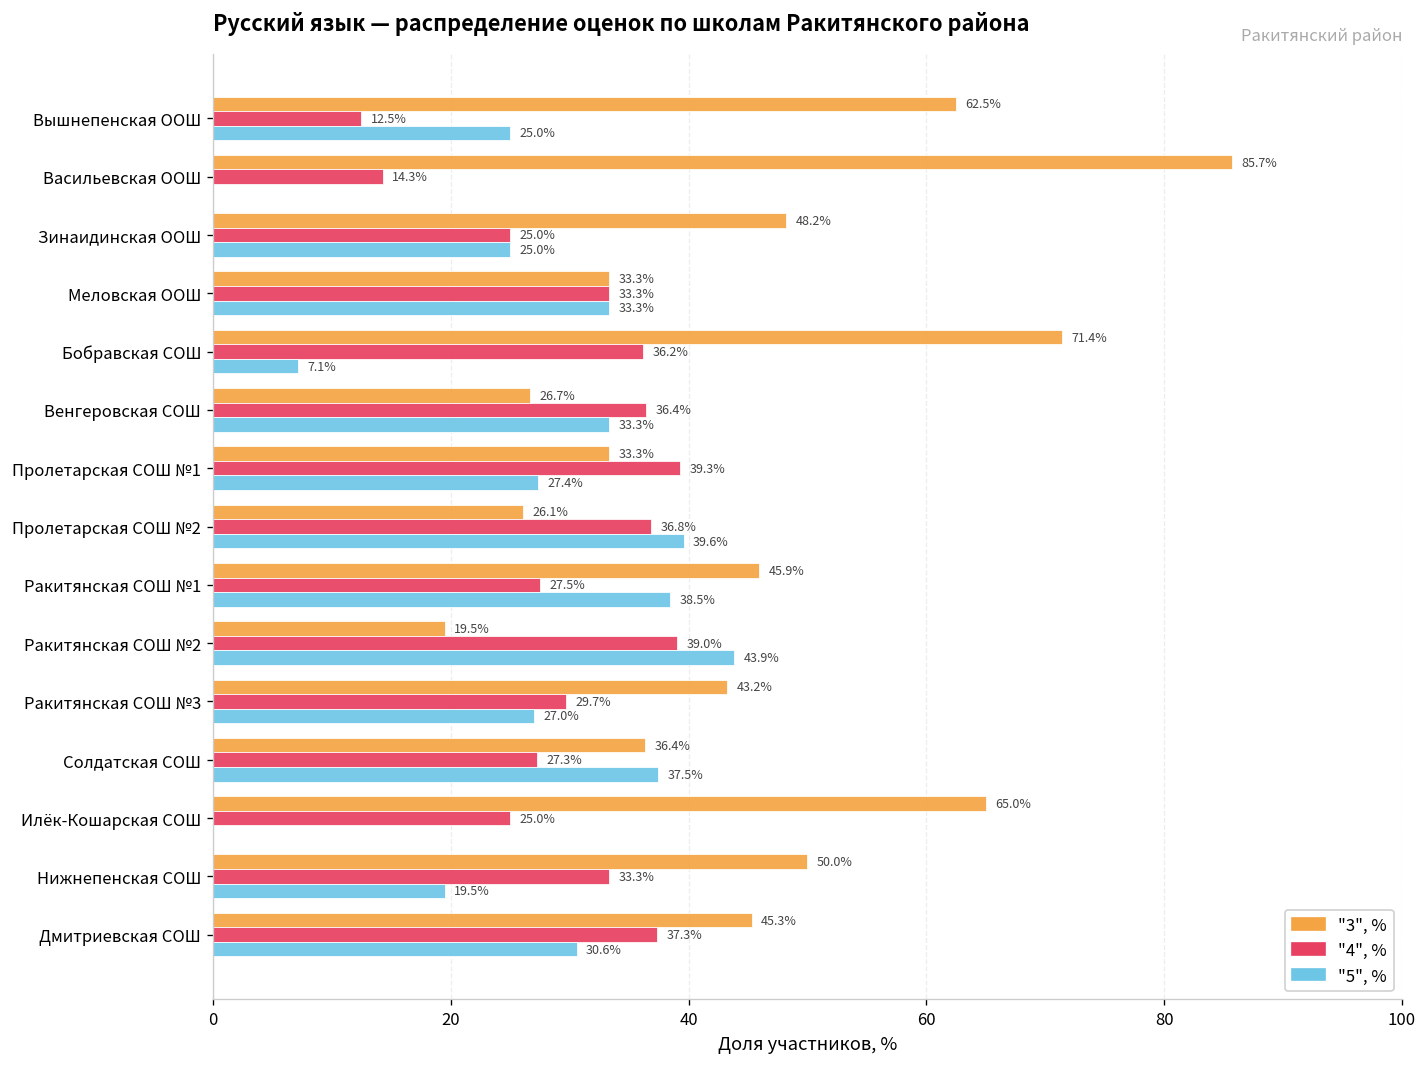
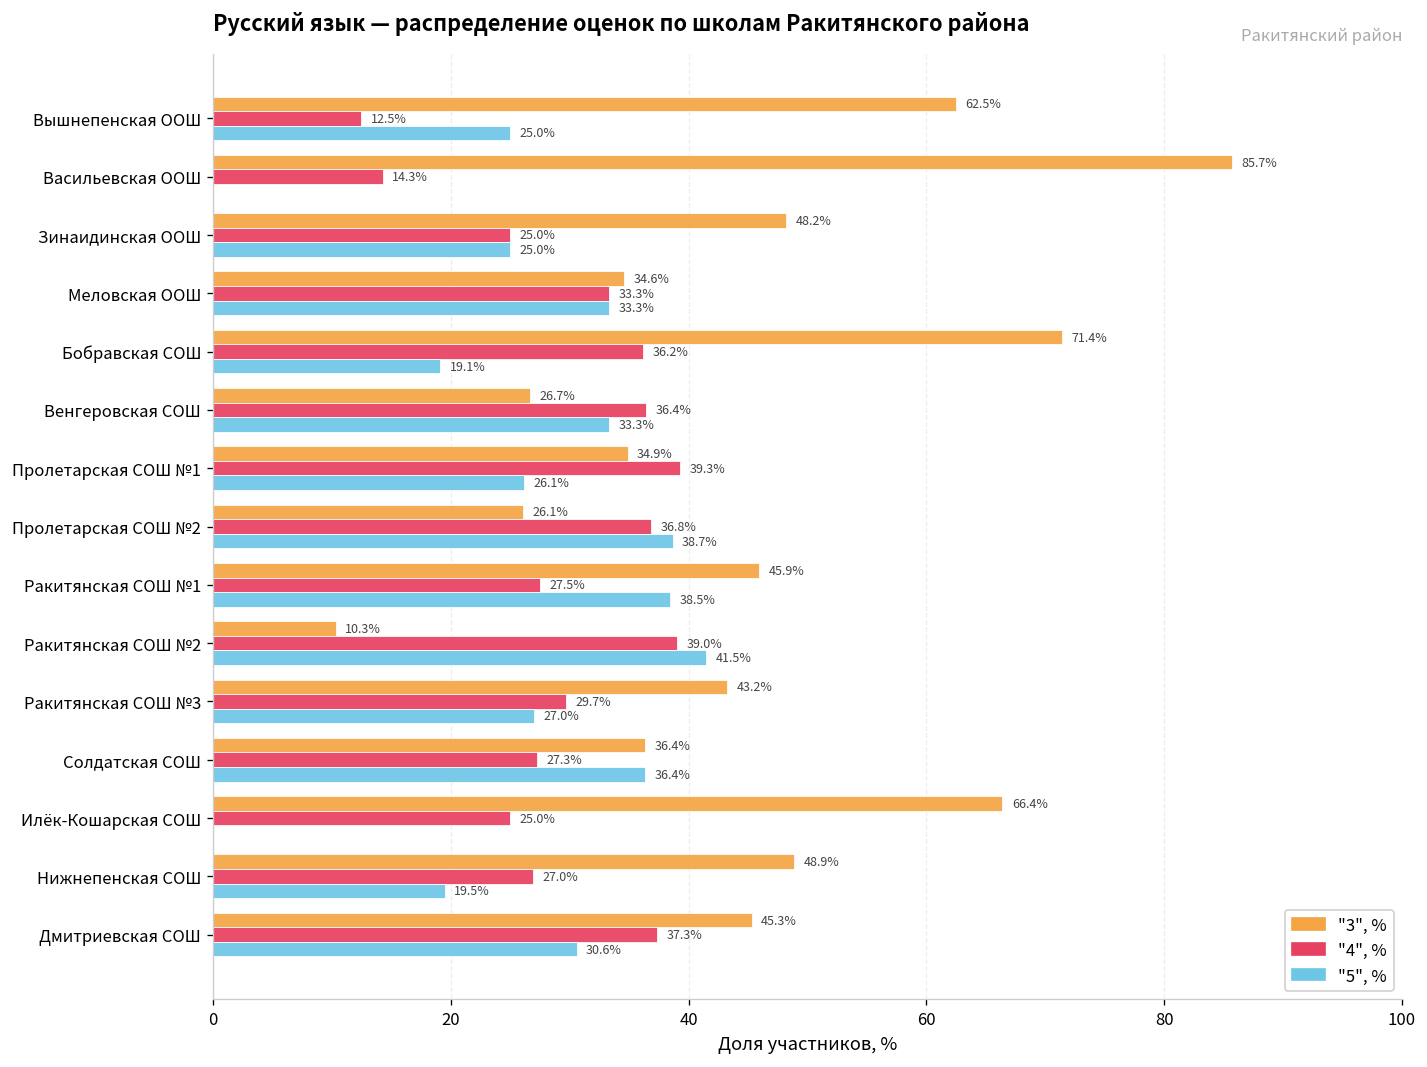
  {
    "\"3\", %": {
      "Вышнепенская ООШ": "62.5%",
      "Васильевская ООШ": "85.7%",
      "Зинаидинская ООШ": "48.2%",
-     "Меловская ООШ": "33.3%",
+     "Меловская ООШ": "34.6%",
      "Бобравская СОШ": "71.4%",
      "Венгеровская СОШ": "26.7%",
-     "Пролетарская СОШ №1": "33.3%",
+     "Пролетарская СОШ №1": "34.9%",
      "Пролетарская СОШ №2": "26.1%",
      "Ракитянская СОШ №1": "45.9%",
-     "Ракитянская СОШ №2": "19.5%",
+     "Ракитянская СОШ №2": "10.3%",
      "Ракитянская СОШ №3": "43.2%",
      "Солдатская СОШ": "36.4%",
-     "Илёк-Кошарская СОШ": "65.0%",
-     "Нижнепенская СОШ": "50.0%",
+     "Илёк-Кошарская СОШ": "66.4%",
+     "Нижнепенская СОШ": "48.9%",
      "Дмитриевская СОШ": "45.3%"
    },
    "\"4\", %": {
      "Вышнепенская ООШ": "12.5%",
      "Васильевская ООШ": "14.3%",
      "Зинаидинская ООШ": "25.0%",
      "Меловская ООШ": "33.3%",
      "Бобравская СОШ": "36.2%",
      "Венгеровская СОШ": "36.4%",
      "Пролетарская СОШ №1": "39.3%",
      "Пролетарская СОШ №2": "36.8%",
      "Ракитянская СОШ №1": "27.5%",
      "Ракитянская СОШ №2": "39.0%",
      "Ракитянская СОШ №3": "29.7%",
      "Солдатская СОШ": "27.3%",
      "Илёк-Кошарская СОШ": "25.0%",
-     "Нижнепенская СОШ": "33.3%",
+     "Нижнепенская СОШ": "27.0%",
      "Дмитриевская СОШ": "37.3%"
    },
    "\"5\", %": {
      "Вышнепенская ООШ": "25.0%",
      "Зинаидинская ООШ": "25.0%",
      "Меловская ООШ": "33.3%",
-     "Бобравская СОШ": "7.1%",
+     "Бобравская СОШ": "19.1%",
      "Венгеровская СОШ": "33.3%",
-     "Пролетарская СОШ №1": "27.4%",
-     "Пролетарская СОШ №2": "39.6%",
+     "Пролетарская СОШ №1": "26.1%",
+     "Пролетарская СОШ №2": "38.7%",
      "Ракитянская СОШ №1": "38.5%",
-     "Ракитянская СОШ №2": "43.9%",
+     "Ракитянская СОШ №2": "41.5%",
      "Ракитянская СОШ №3": "27.0%",
-     "Солдатская СОШ": "37.5%",
+     "Солдатская СОШ": "36.4%",
      "Нижнепенская СОШ": "19.5%",
      "Дмитриевская СОШ": "30.6%"
    }
  }
